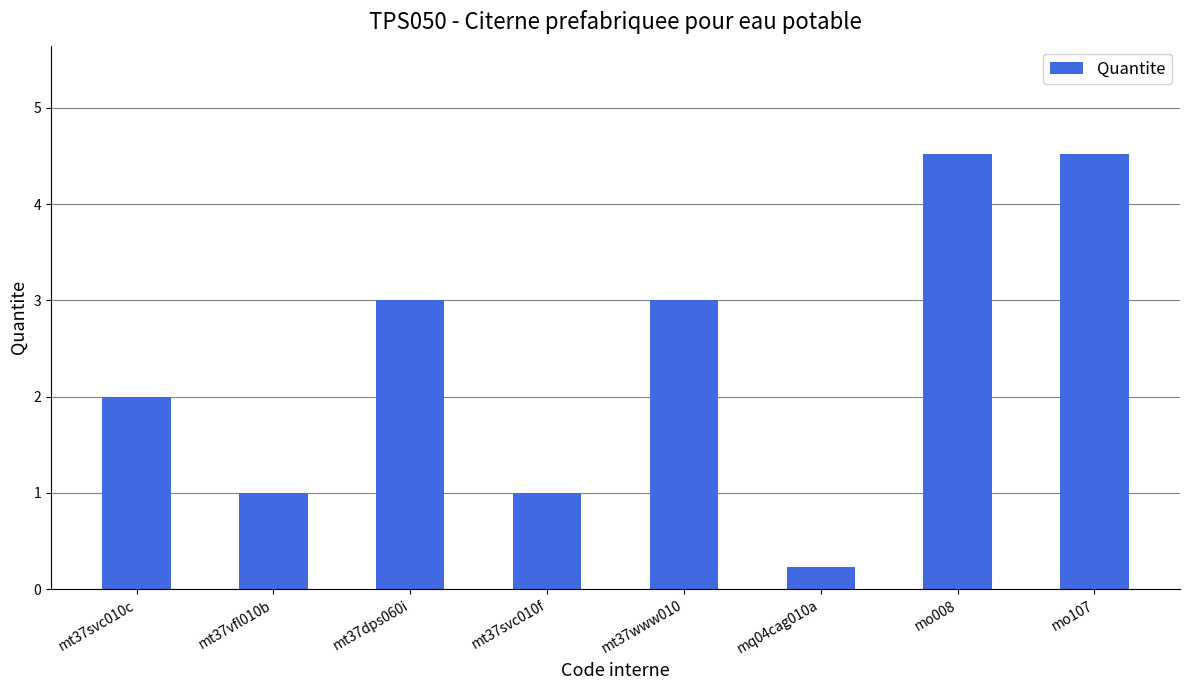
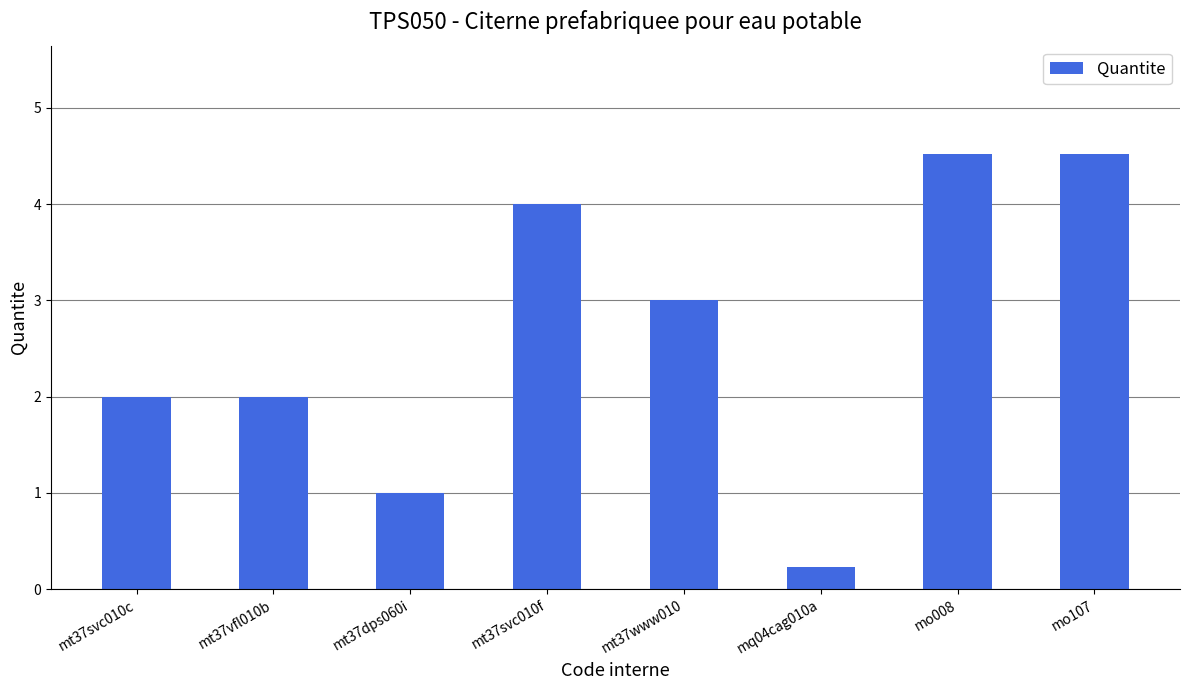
  {
    "mt37svc010c": 2,
-   "mt37vfl010b": 1,
-   "mt37dps060i": 3,
-   "mt37svc010f": 1,
+   "mt37vfl010b": 2,
+   "mt37dps060i": 1,
+   "mt37svc010f": 4,
    "mt37www010": 3,
    "mq04cag010a": 0.2,
    "mo008": 4.5,
    "mo107": 4.5
  }
